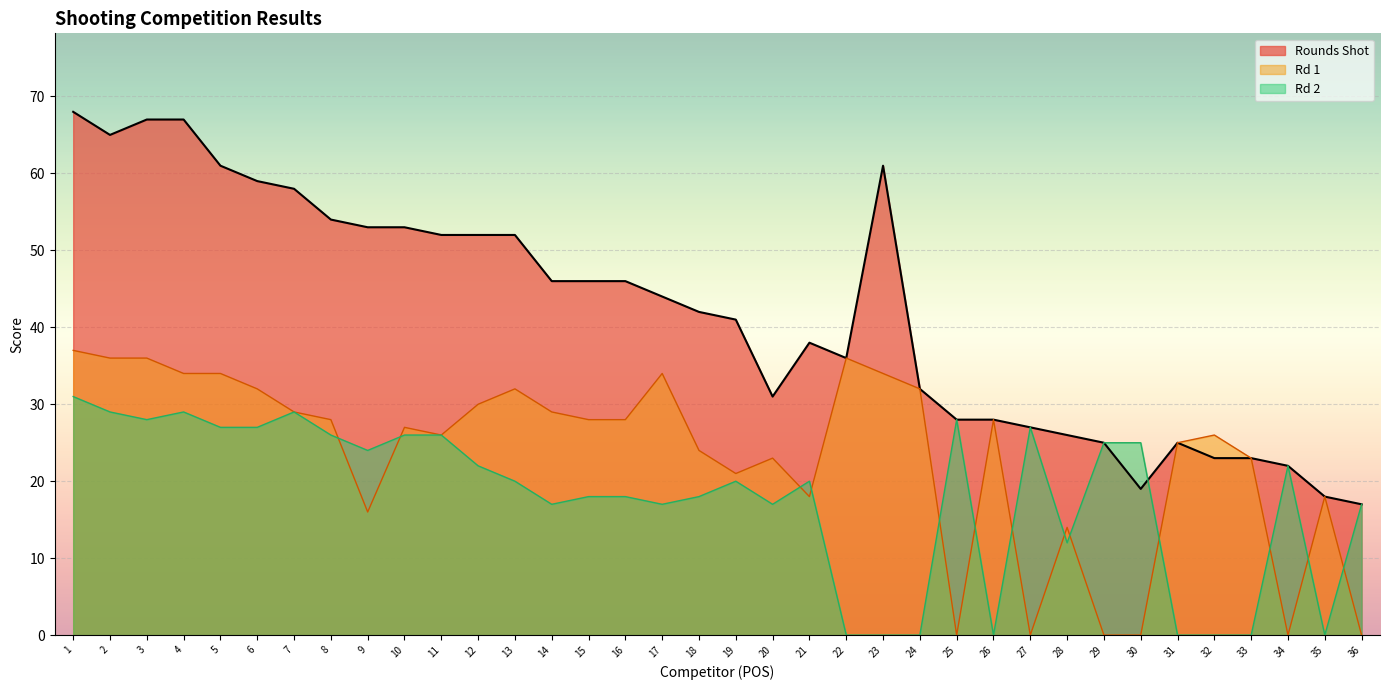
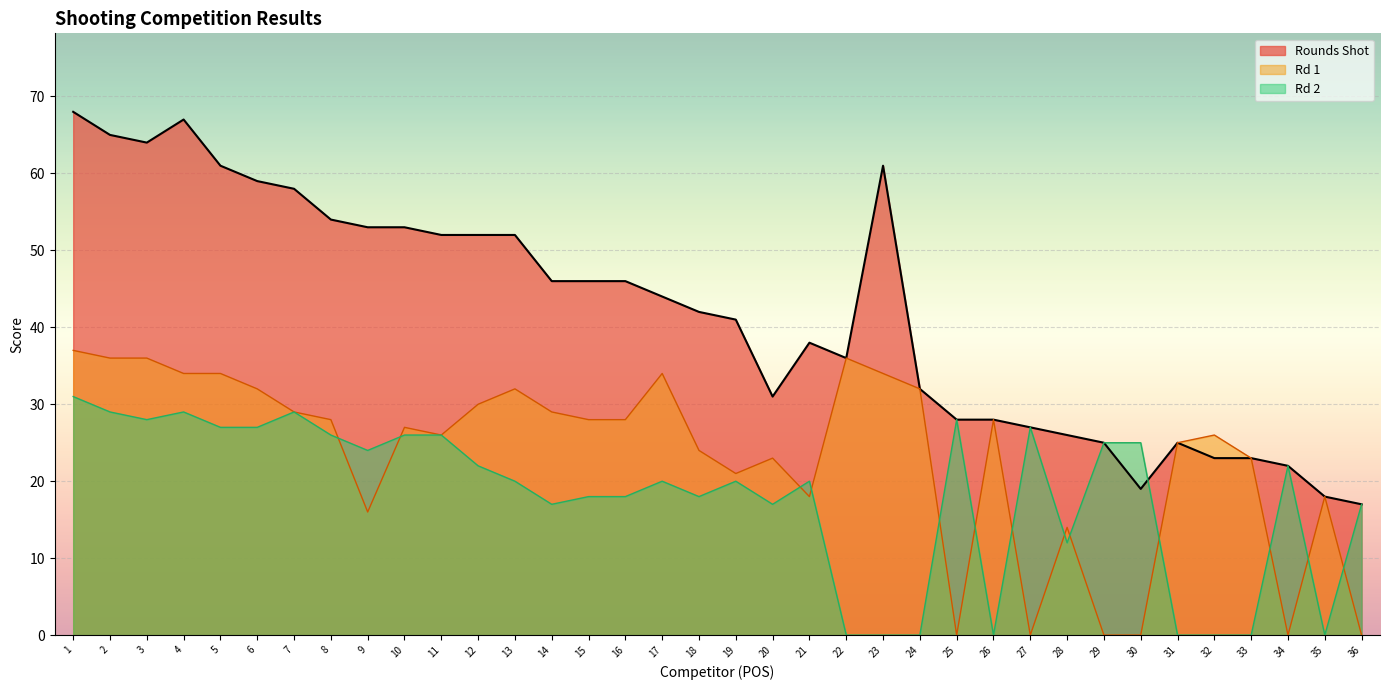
  {
    "Rounds Shot": {
      "1": 68,
      "2": 65,
-     "3": 67,
+     "3": 64,
      "4": 67,
      "5": 61,
      "6": 59,
      "7": 58,
      "8": 54,
      "9": 53,
      "10": 53,
      "11": 52,
      "12": 52,
      "13": 52,
      "14": 46,
      "15": 46,
      "16": 46,
      "17": 44,
      "18": 42,
      "19": 41,
      "20": 31,
      "21": 38,
      "23": 61,
      "28": 26,
      "30": 19,
      "32": 23
    },
    "Rd 1": {
      "1": 37,
      "2": 36,
      "3": 36,
      "4": 34,
      "5": 34,
      "6": 32,
      "8": 28,
      "9": 16,
      "10": 27,
      "12": 30,
      "13": 32,
      "14": 29,
      "15": 28,
      "16": 28,
      "17": 34,
      "18": 24,
      "19": 21,
      "20": 23,
      "21": 18,
      "23": 34,
      "25": 0,
      "27": 0,
      "28": 14,
      "29": 0,
      "30": 0,
      "32": 26,
      "34": 0,
      "36": 0
    },
    "Rd 2": {
      "1": 31,
      "2": 29,
      "3": 28,
      "4": 29,
      "5": 27,
      "6": 27,
      "8": 26,
      "9": 24,
      "10": 26,
      "12": 22,
      "13": 20,
      "14": 17,
      "15": 18,
      "16": 18,
-     "17": 17,
+     "17": 20,
      "18": 18,
      "19": 20,
      "20": 17,
      "21": 20,
      "22": 0,
      "23": 0,
      "24": 0,
      "26": 0,
      "28": 12,
      "30": 25,
      "31": 0,
      "32": 0,
      "33": 0,
      "35": 0
    }
  }
